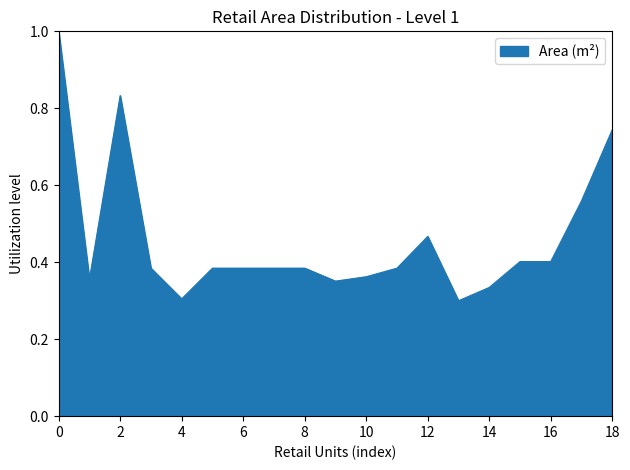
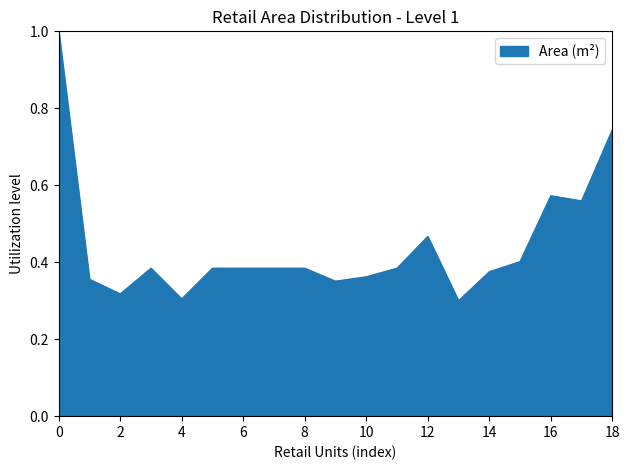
  {
    "0": 1.00,
-   "2": 0.83,
+   "2": 0.32,
    "4": 0.30,
    "6": 0.38,
    "8": 0.38,
    "10": 0.36,
    "12": 0.47,
-   "14": 0.33,
-   "16": 0.40,
+   "14": 0.38,
+   "16": 0.57,
    "18": 0.74
  }
